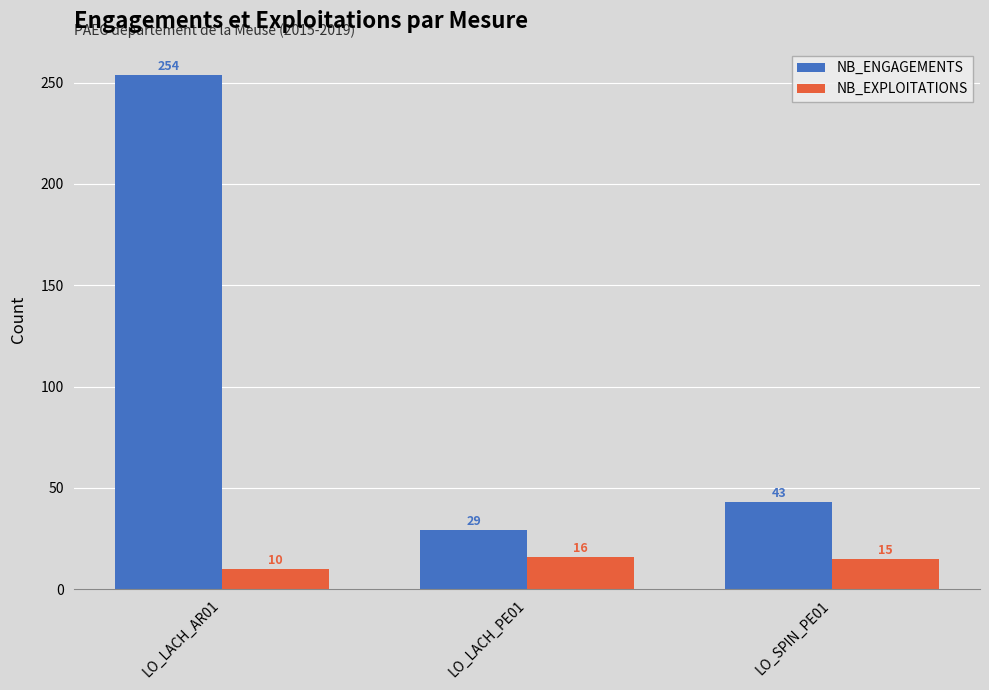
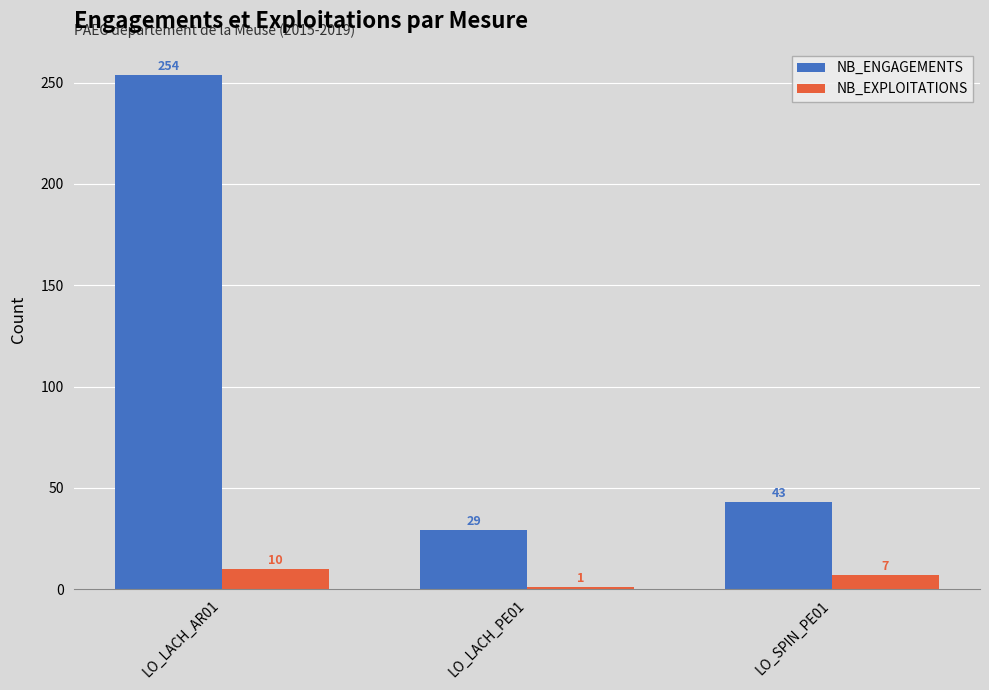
  {
    "NB_ENGAGEMENTS": {
      "LO_LACH_AR01": 254,
      "LO_LACH_PE01": 29,
      "LO_SPIN_PE01": 43
    },
    "NB_EXPLOITATIONS": {
      "LO_LACH_AR01": 10,
-     "LO_LACH_PE01": 16,
-     "LO_SPIN_PE01": 15
+     "LO_LACH_PE01": 1,
+     "LO_SPIN_PE01": 7
    }
  }
